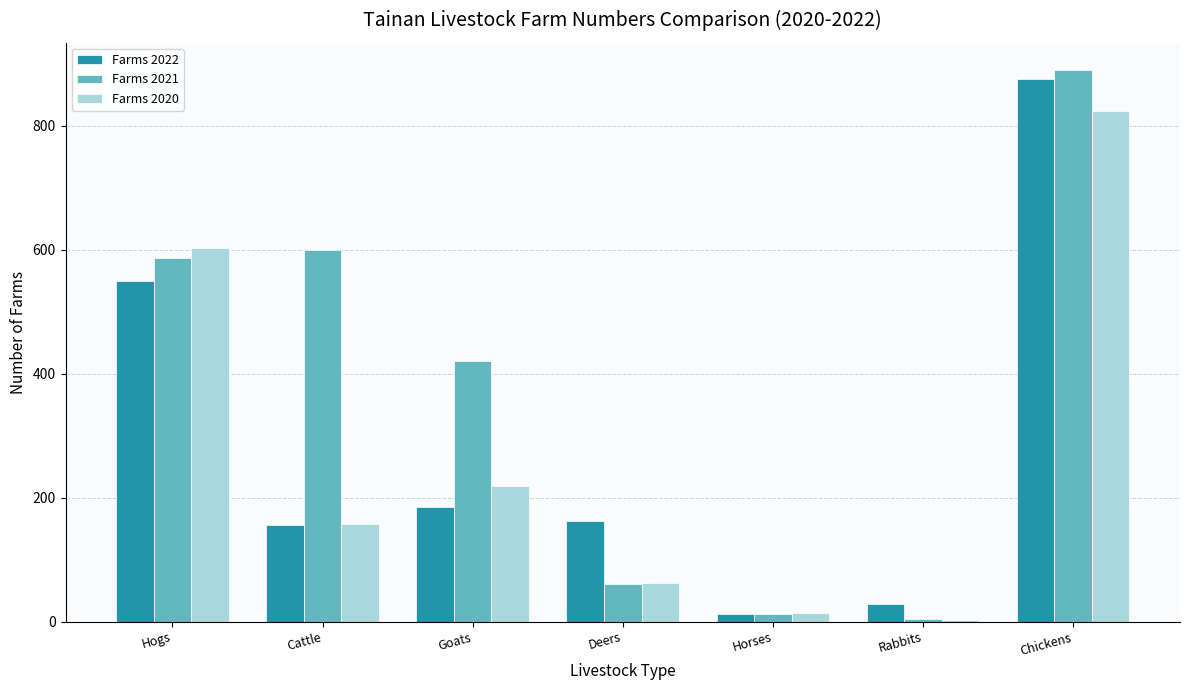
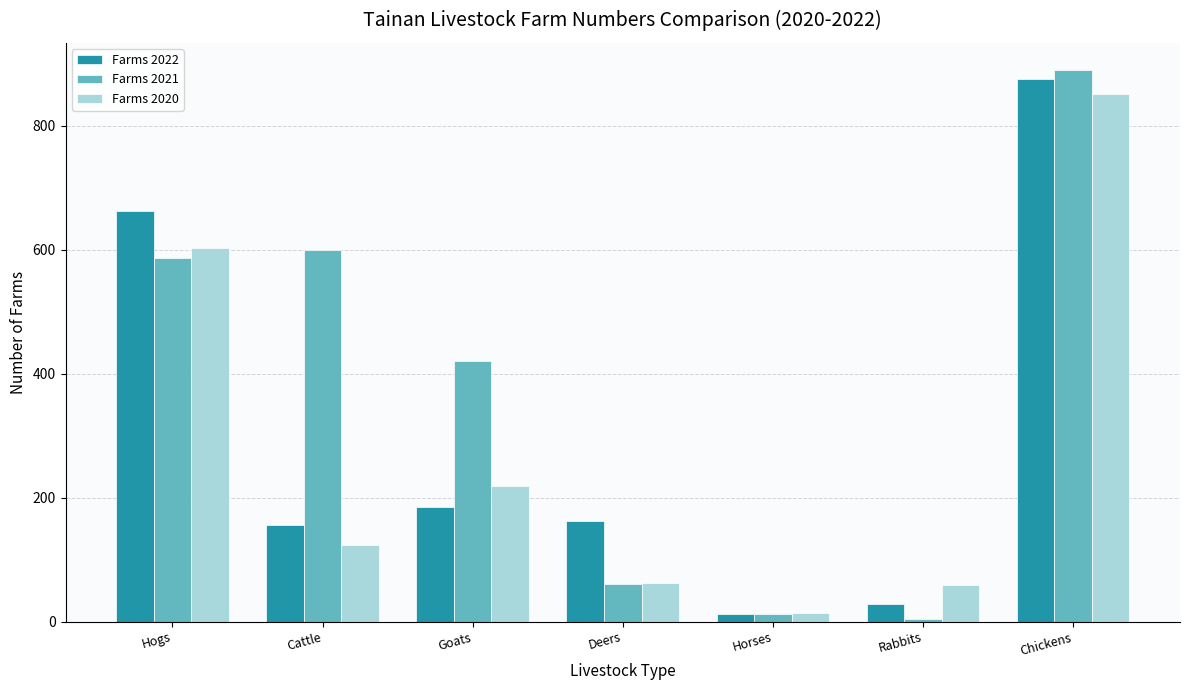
  {
    "Farms 2022": {
-     "Hogs": 550,
+     "Hogs": 660,
      "Cattle": 160,
      "Goats": 180,
      "Deers": 160,
      "Horses": 10,
      "Rabbits": 30,
      "Chickens": 880
    },
    "Farms 2021": {
      "Hogs": 590,
      "Cattle": 600,
      "Goats": 420,
      "Deers": 60,
      "Horses": 10,
      "Chickens": 890
    },
    "Farms 2020": {
      "Hogs": 600,
-     "Cattle": 160,
+     "Cattle": 120,
      "Goats": 220,
      "Deers": 60,
      "Horses": 10,
-     "Rabbits": 0,
-     "Chickens": 820
+     "Rabbits": 60,
+     "Chickens": 850
    }
  }
